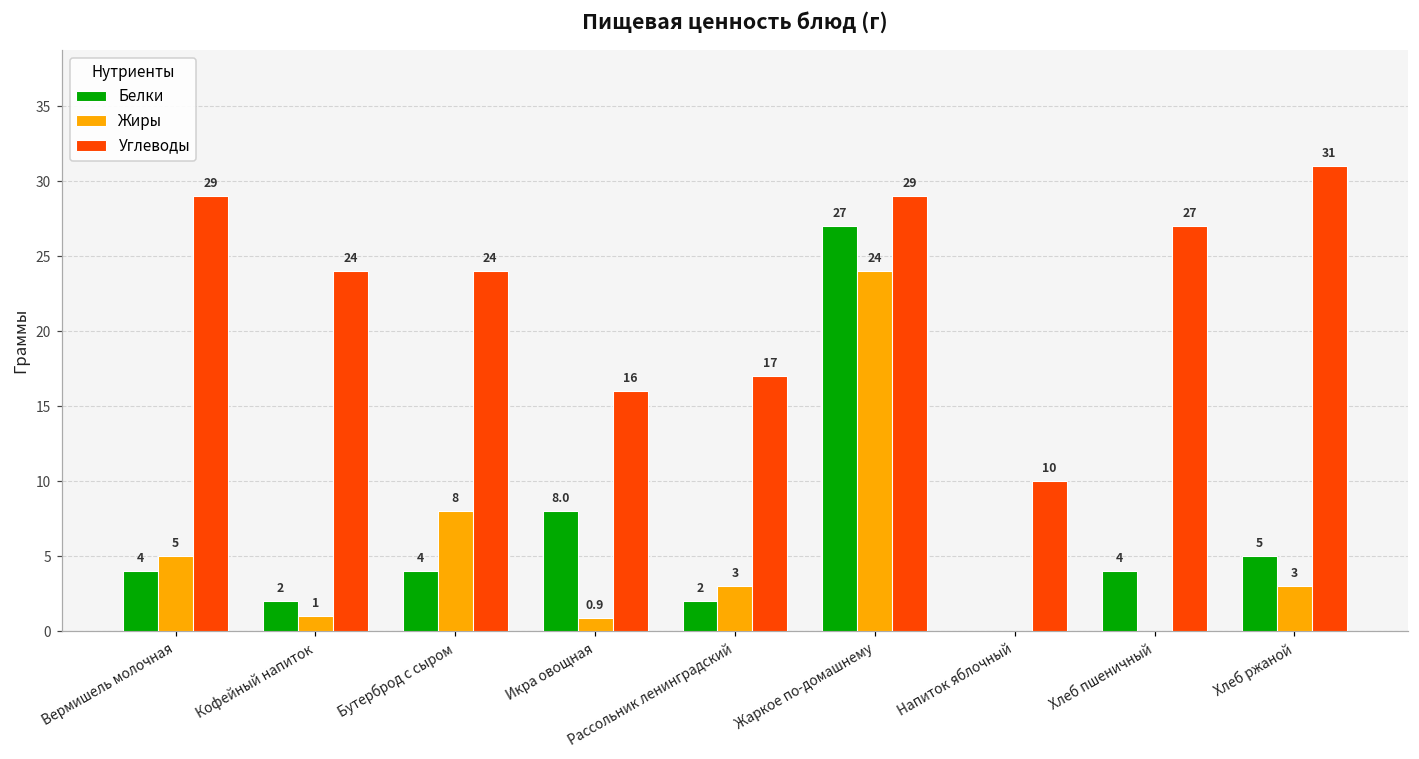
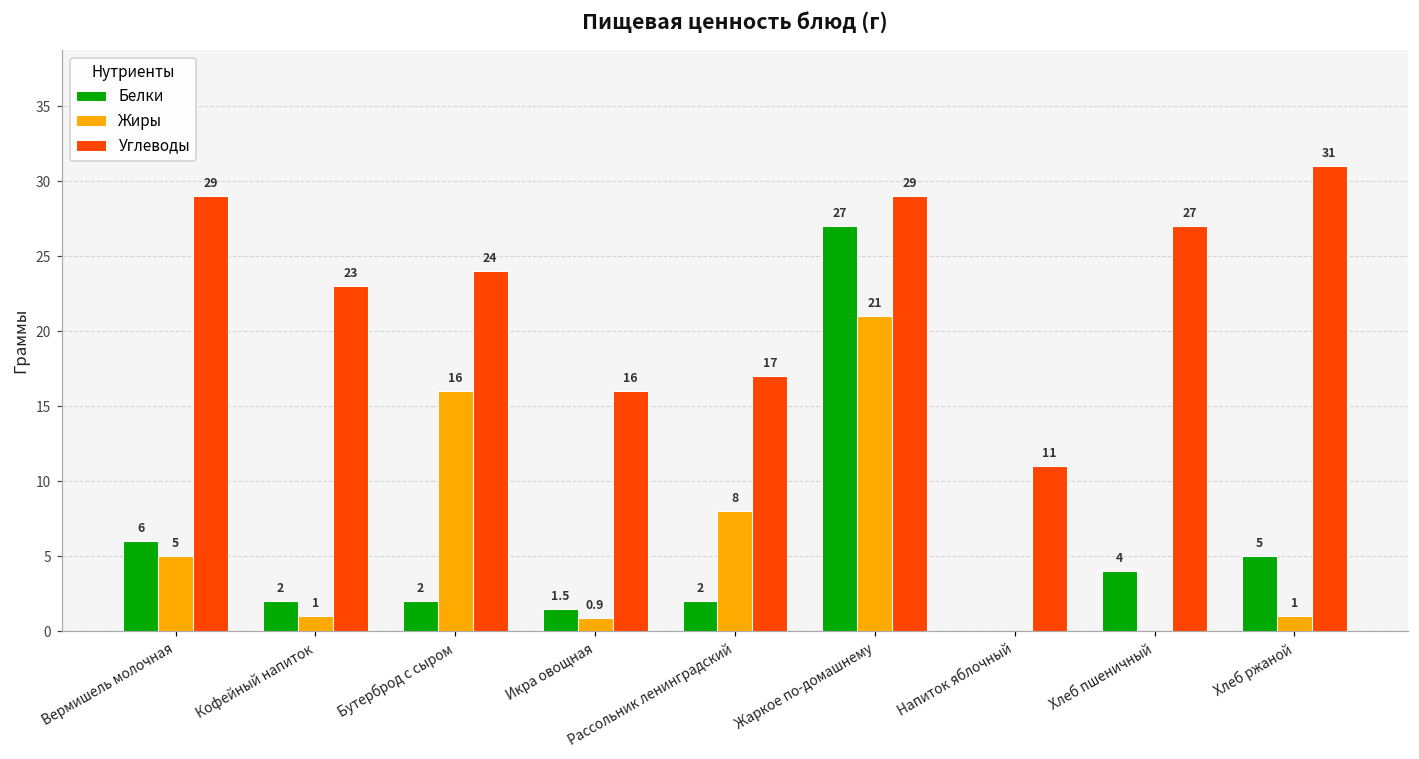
  {
    "Белки": {
-     "Вермишель молочная": 4,
+     "Вермишель молочная": 6,
      "Кофейный напиток": 2,
-     "Бутерброд с сыром": 4,
-     "Икра овощная": 8.0,
+     "Бутерброд с сыром": 2,
+     "Икра овощная": 1.5,
      "Рассольник ленинградский": 2,
      "Жаркое по-домашнему": 27,
      "Хлеб пшеничный": 4,
      "Хлеб ржаной": 5
    },
    "Жиры": {
      "Вермишель молочная": 5,
      "Кофейный напиток": 1,
-     "Бутерброд с сыром": 8,
+     "Бутерброд с сыром": 16,
      "Икра овощная": 0.9,
-     "Рассольник ленинградский": 3,
-     "Жаркое по-домашнему": 24,
-     "Хлеб ржаной": 3
+     "Рассольник ленинградский": 8,
+     "Жаркое по-домашнему": 21,
+     "Хлеб ржаной": 1
    },
    "Углеводы": {
      "Вермишель молочная": 29,
-     "Кофейный напиток": 24,
+     "Кофейный напиток": 23,
      "Бутерброд с сыром": 24,
      "Икра овощная": 16,
      "Рассольник ленинградский": 17,
      "Жаркое по-домашнему": 29,
-     "Напиток яблочный": 10,
+     "Напиток яблочный": 11,
      "Хлеб пшеничный": 27,
      "Хлеб ржаной": 31
    }
  }
